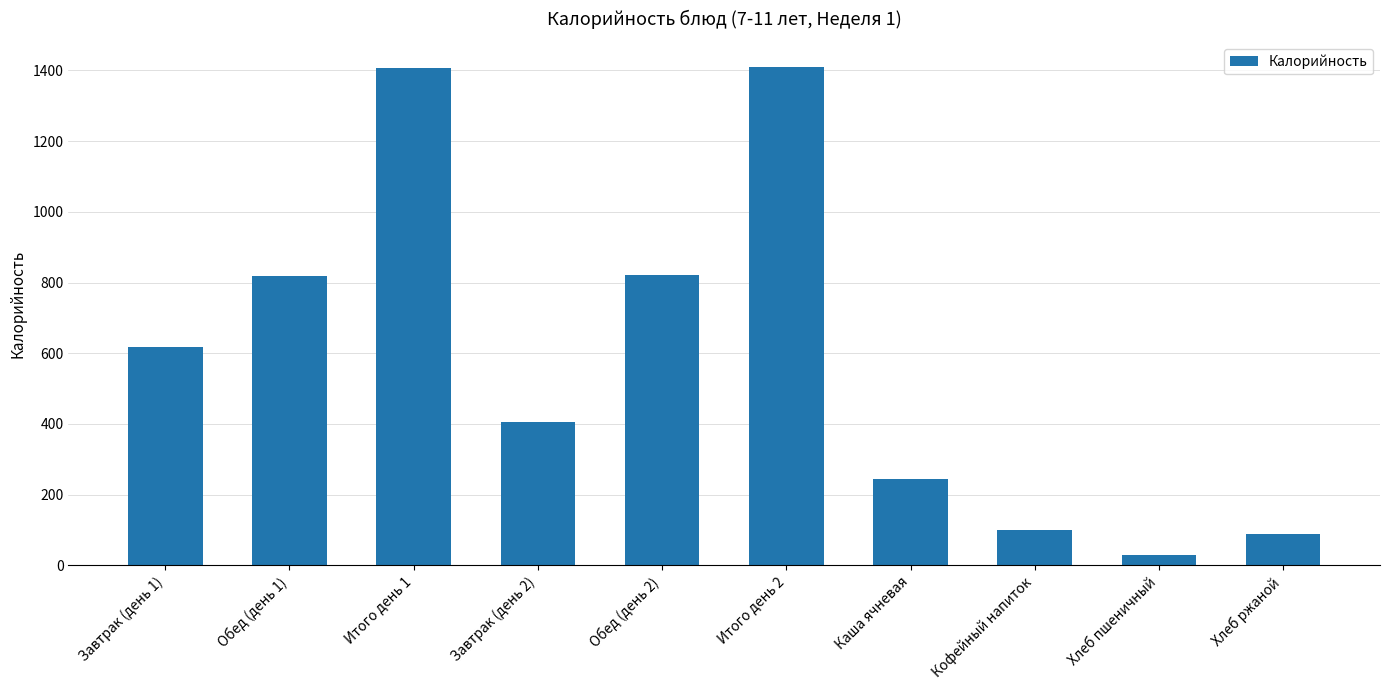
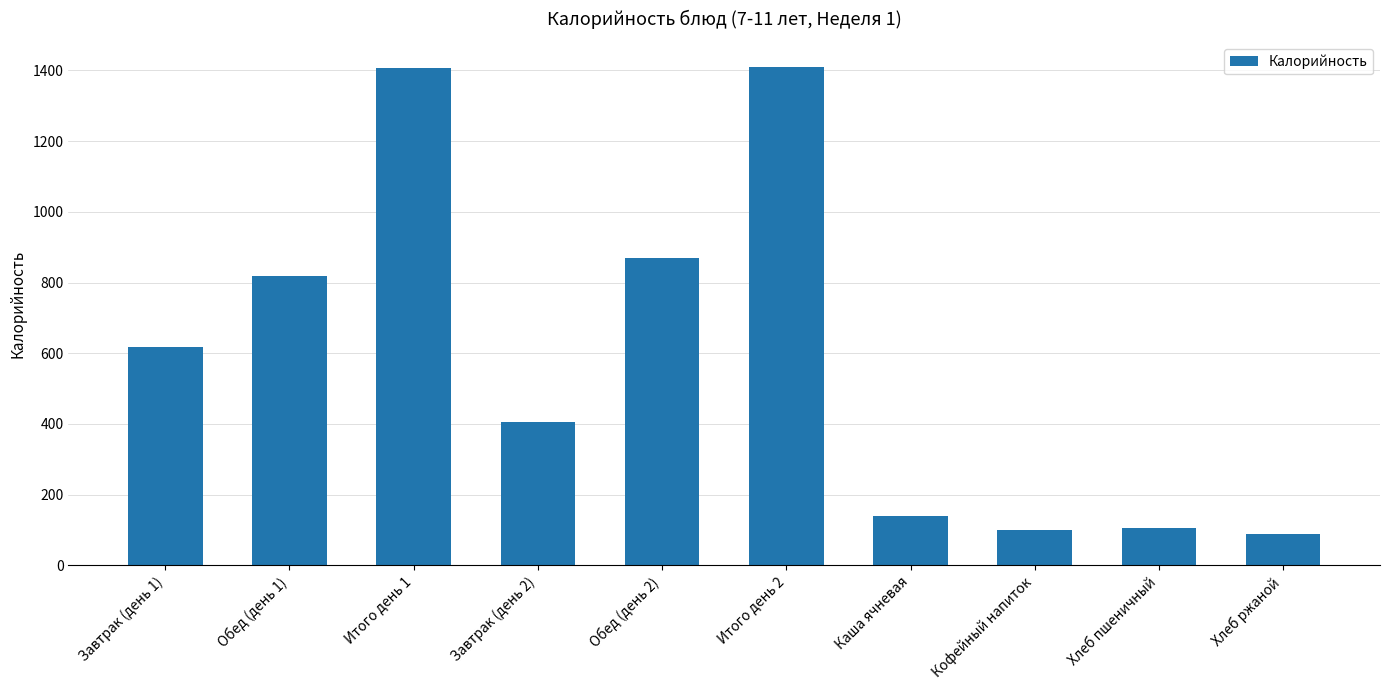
  {
    "Завтрак (день 1)": 620,
    "Обед (день 1)": 820,
    "Итого день 1": 1410,
    "Завтрак (день 2)": 410,
-   "Обед (день 2)": 820,
+   "Обед (день 2)": 870,
    "Итого день 2": 1410,
-   "Каша ячневая": 240,
+   "Каша ячневая": 140,
    "Кофейный напиток": 100,
-   "Хлеб пшеничный": 30,
+   "Хлеб пшеничный": 110,
    "Хлеб ржаной": 90
  }
